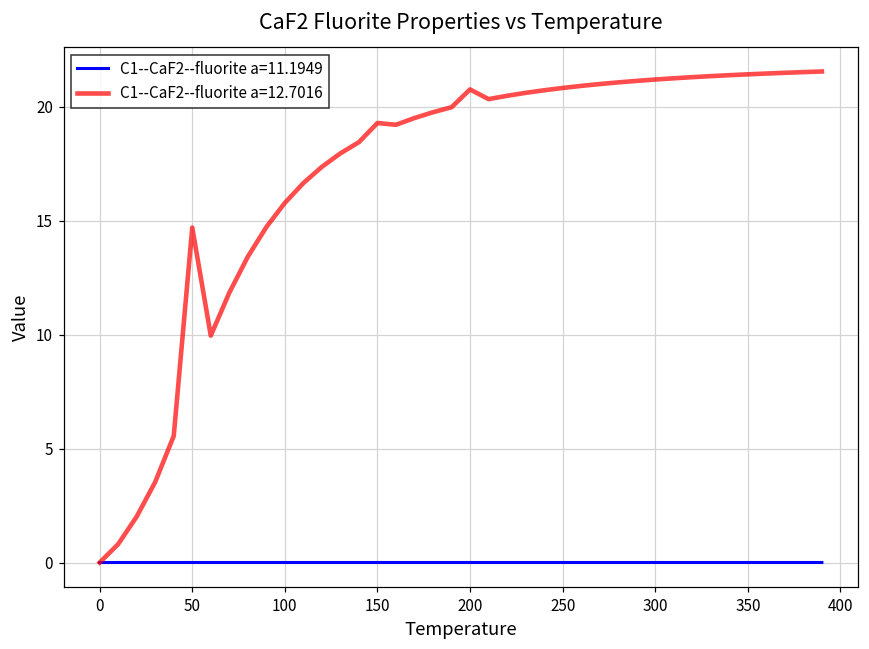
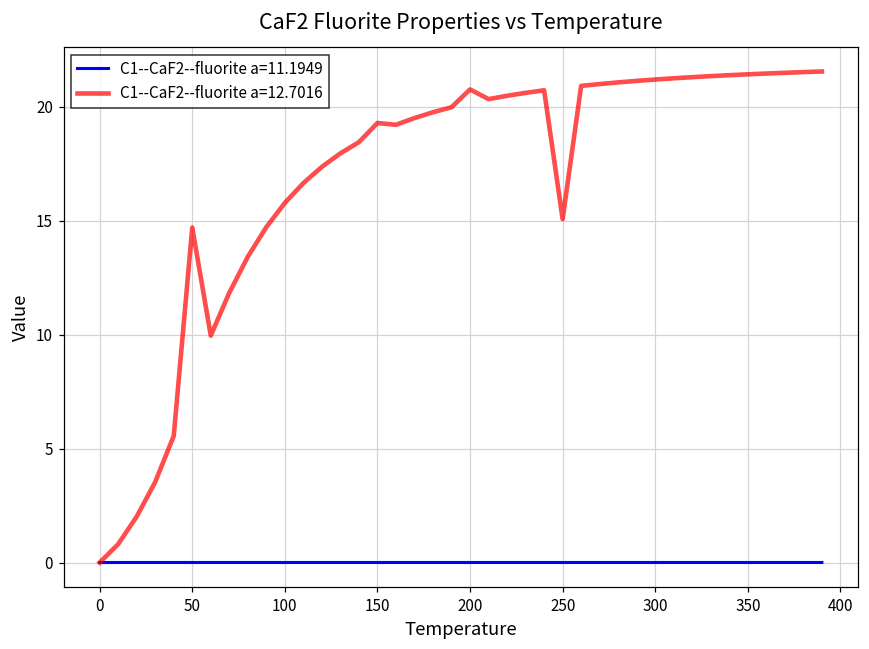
  {
    "C1--CaF2--fluorite a=11.1949": {
      "50": 0.0,
      "100": 0.0,
      "150": 0.0,
      "200": 0.0,
      "250": 0.0,
      "300": 0.0,
      "350": 0.0
    },
    "C1--CaF2--fluorite a=12.7016": {
      "50": 14.7,
      "100": 15.8,
      "150": 19.3,
      "200": 20.8,
-     "250": 20.8,
+     "250": 15.1,
      "300": 21.2,
      "350": 21.4
    }
  }
